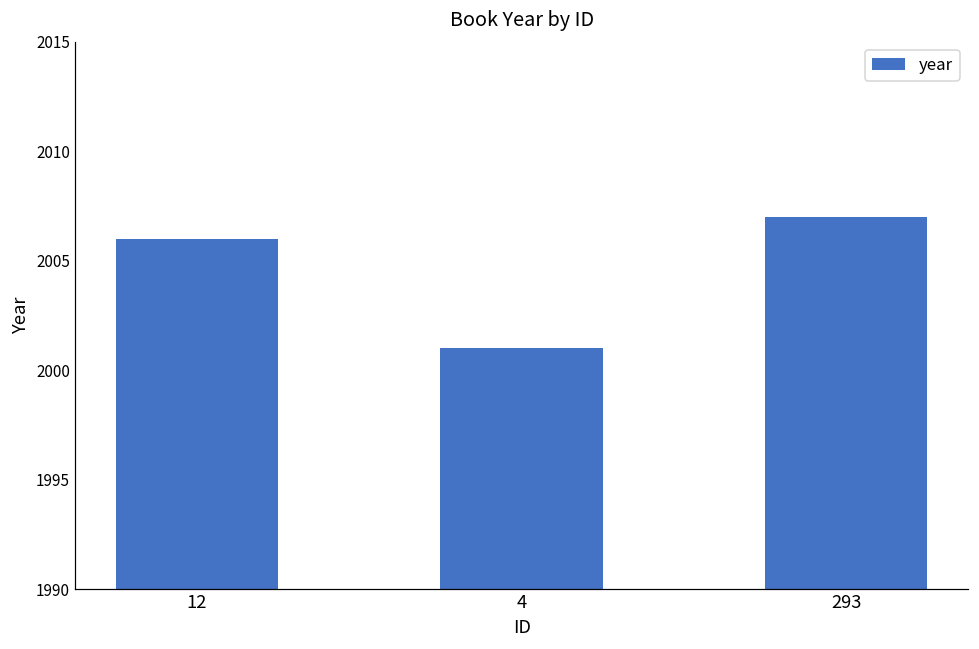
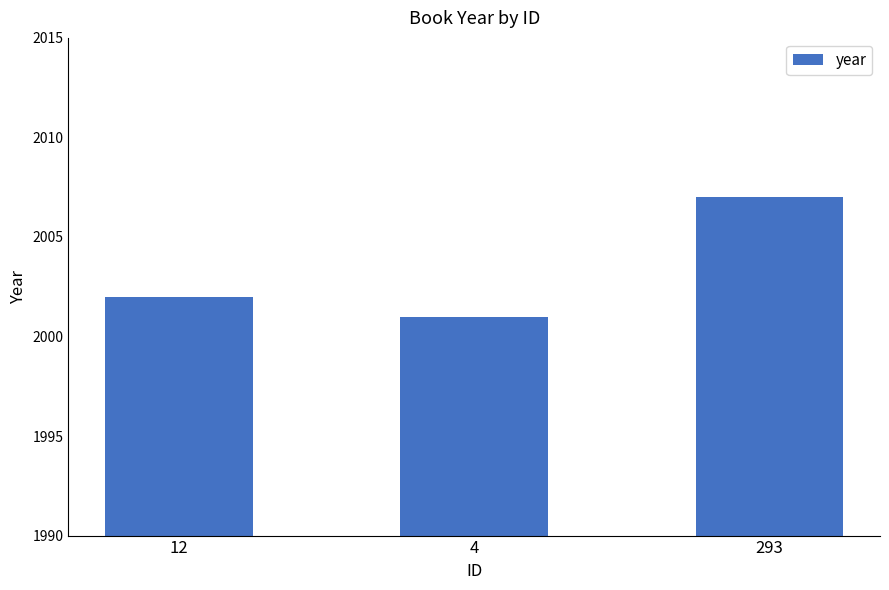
  {
-   "12": 2006,
+   "12": 2002,
    "4": 2001,
    "293": 2007
  }
